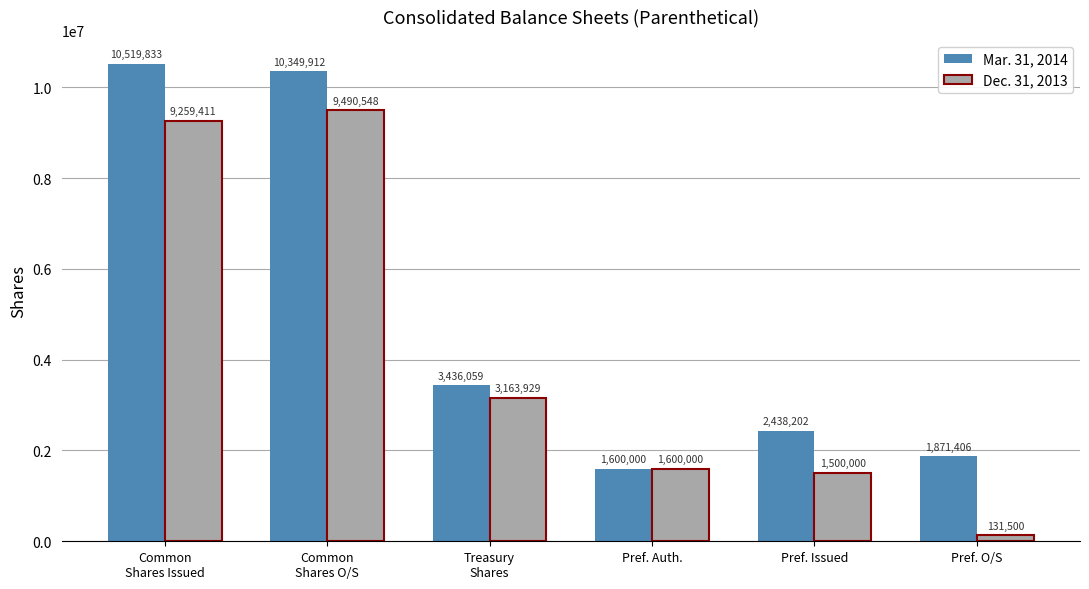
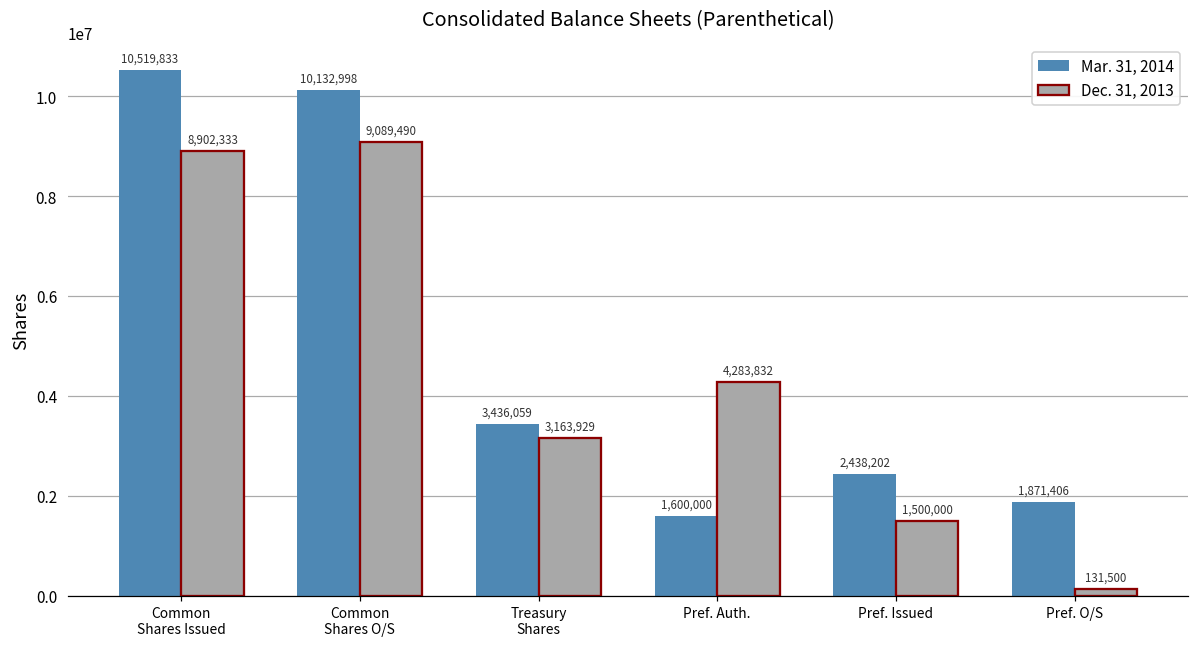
  {
    "Mar. 31, 2014": {
      "Common Shares Issued": "10,519,833",
-     "Common Shares O/S": "10,349,912",
+     "Common Shares O/S": "10,132,998",
      "Treasury Shares": "3,436,059",
      "Pref. Auth.": "1,600,000",
      "Pref. Issued": "2,438,202",
      "Pref. O/S": "1,871,406"
    },
    "Dec. 31, 2013": {
-     "Common Shares Issued": "9,259,411",
-     "Common Shares O/S": "9,490,548",
+     "Common Shares Issued": "8,902,333",
+     "Common Shares O/S": "9,089,490",
      "Treasury Shares": "3,163,929",
-     "Pref. Auth.": "1,600,000",
+     "Pref. Auth.": "4,283,832",
      "Pref. Issued": "1,500,000",
      "Pref. O/S": "131,500"
    }
  }
